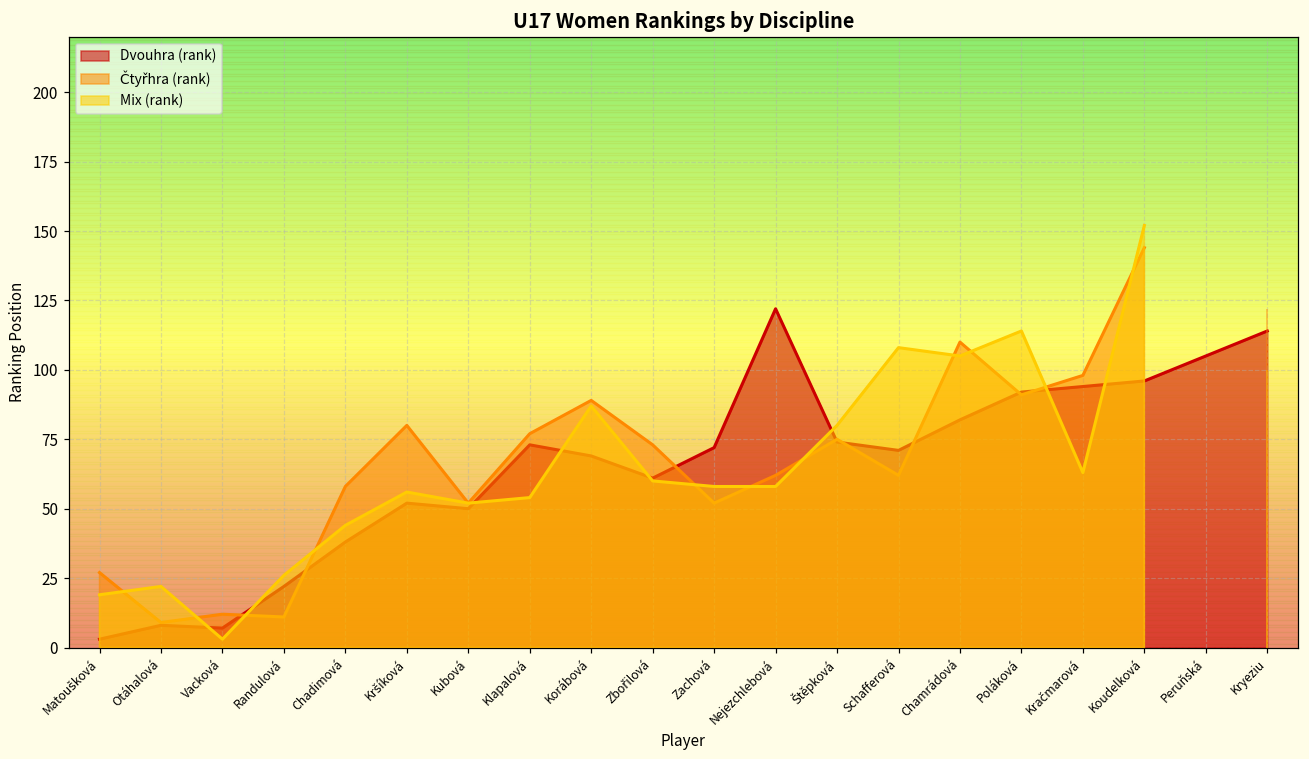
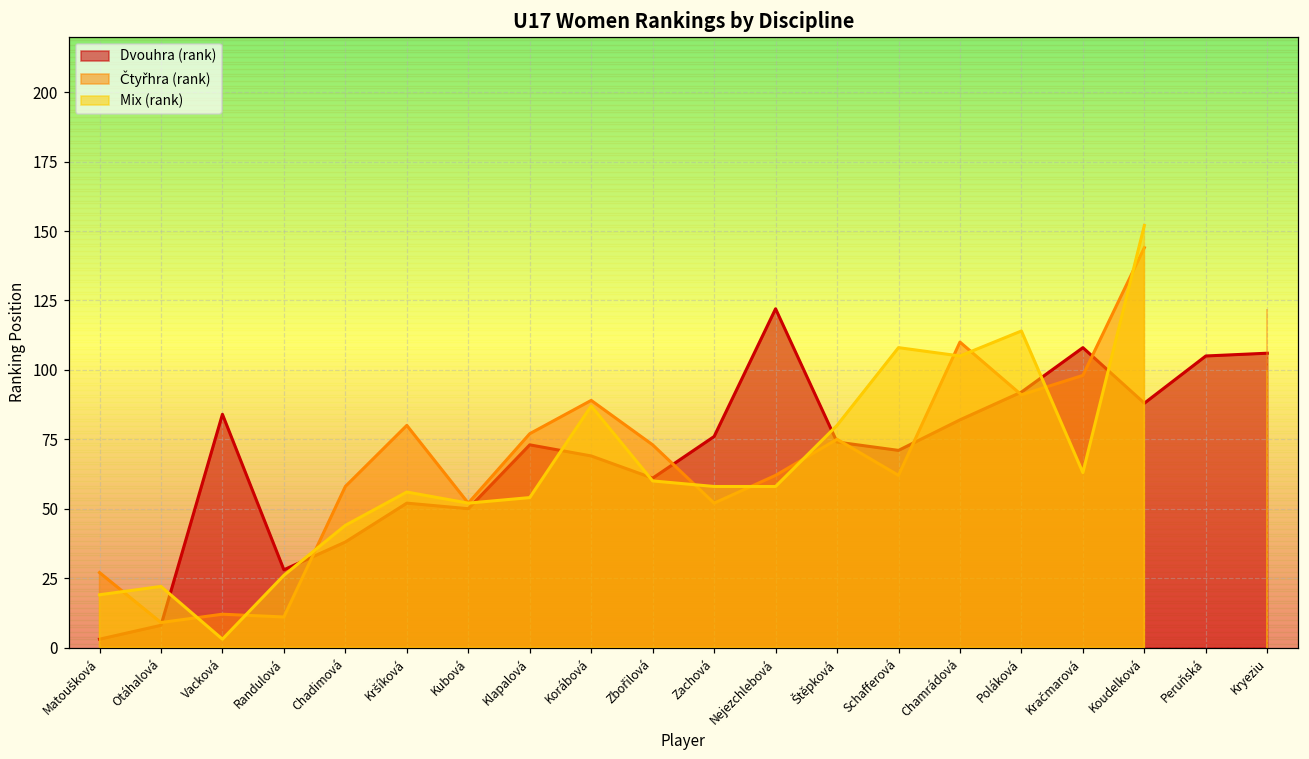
  {
    "Dvouhra (rank)": {
      "Matoušková": 3,
      "Otáhalová": 8,
-     "Vacková": 7,
-     "Randulová": 22,
+     "Vacková": 84,
+     "Randulová": 28,
      "Chadimová": 38,
      "Kršíková": 52,
      "Kubová": 50,
      "Klapalová": 73,
      "Korábová": 69,
-     "Zachová": 72,
+     "Zachová": 76,
      "Nejezchlebová": 122,
      "Štěpková": 74,
      "Schafferová": 71,
      "Chamrádová": 82,
      "Poláková": 92,
-     "Kračmarová": 94,
-     "Koudelková": 96,
+     "Kračmarová": 108,
+     "Koudelková": 88,
      "Peruňská": 105,
-     "Kryeziu": 114
+     "Kryeziu": 106
    }
  }
